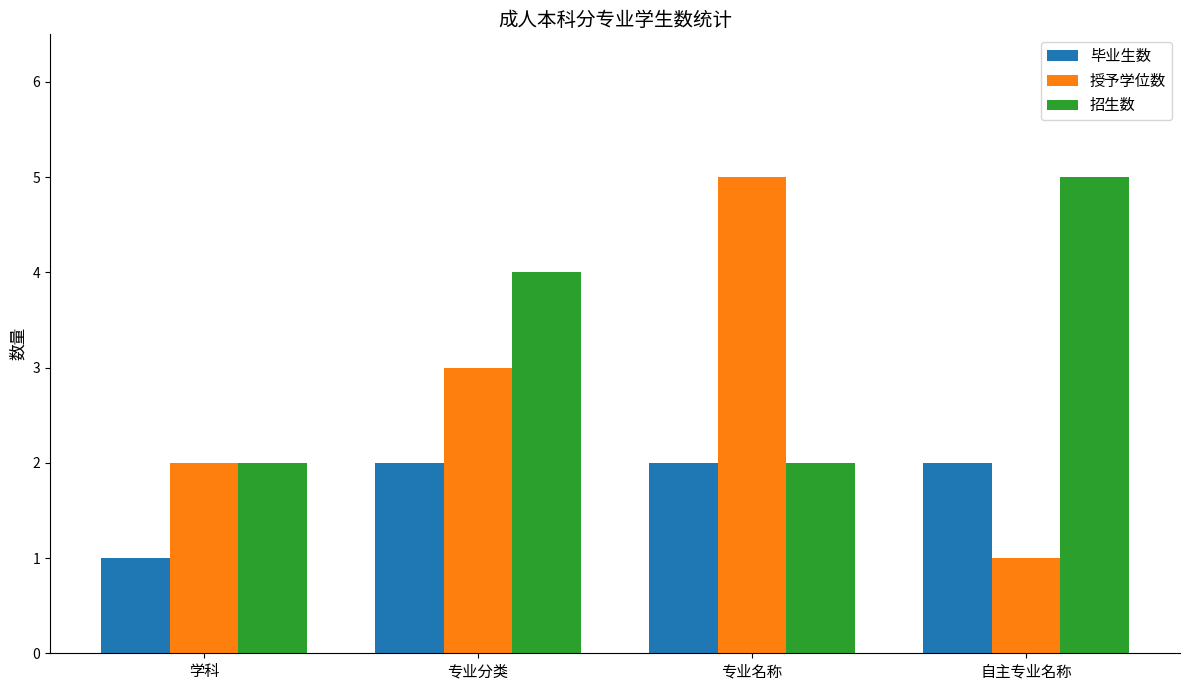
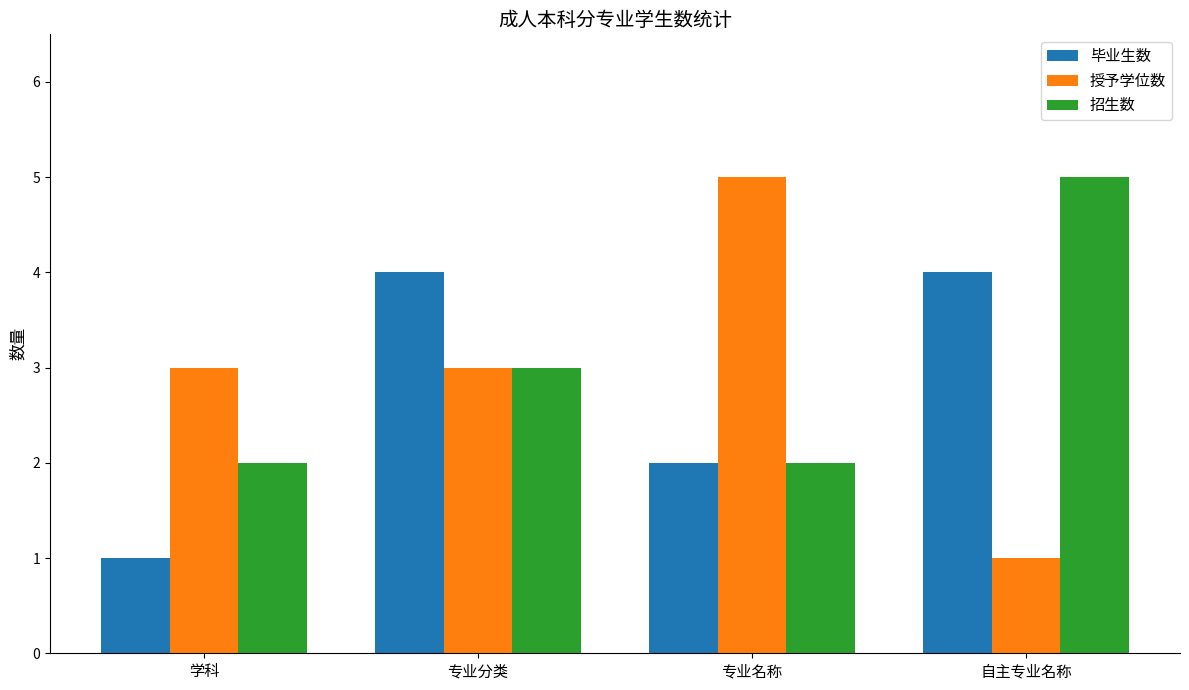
  {
    "毕业生数": {
      "学科": 1,
-     "专业分类": 2,
+     "专业分类": 4,
      "专业名称": 2,
-     "自主专业名称": 2
+     "自主专业名称": 4
    },
    "授予学位数": {
-     "学科": 2,
+     "学科": 3,
      "专业分类": 3,
      "专业名称": 5,
      "自主专业名称": 1
    },
    "招生数": {
      "学科": 2,
-     "专业分类": 4,
+     "专业分类": 3,
      "专业名称": 2,
      "自主专业名称": 5
    }
  }
